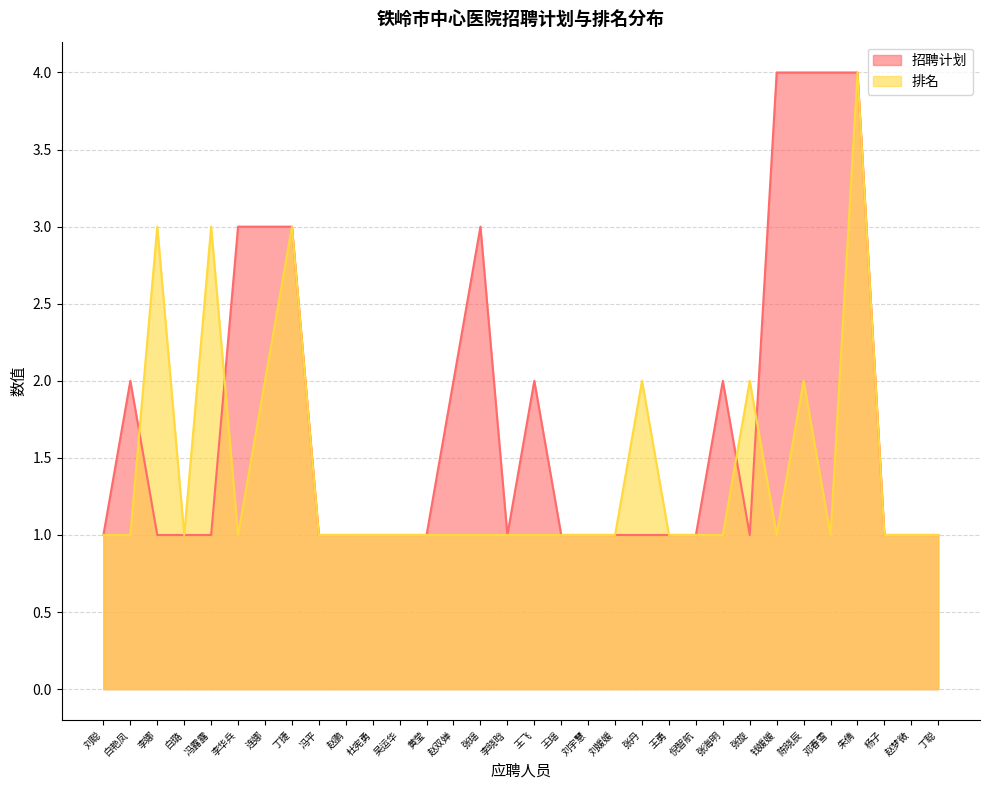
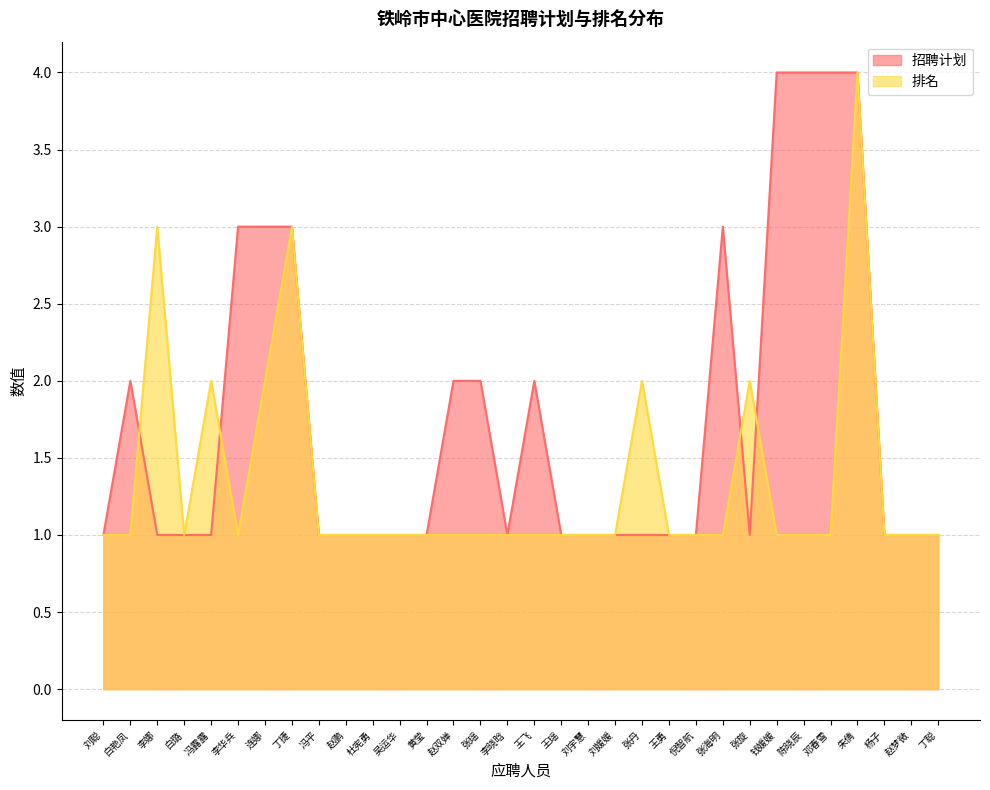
  {
    "招聘计划": {
      "白艳凤": 2,
      "李娜": 1,
      "冯露露": 1,
      "李华兵": 3,
      "连娜": 3,
      "赵双婵": 2,
-     "张瑶": 3,
+     "张瑶": 2,
      "王飞": 2,
      "张丹": 1,
-     "张海明": 2,
+     "张海明": 3,
      "张旋": 1,
      "钱媛媛": 4,
      "陈晓辰": 4,
      "邓春雪": 4
    },
    "排名": {
      "白艳凤": 1,
      "李娜": 3,
-     "冯露露": 3,
+     "冯露露": 2,
      "李华兵": 1,
      "连娜": 2,
      "赵双婵": 1,
      "张瑶": 1,
      "王飞": 1,
      "张丹": 2,
      "张海明": 1,
      "张旋": 2,
      "钱媛媛": 1,
-     "陈晓辰": 2,
+     "陈晓辰": 1,
      "邓春雪": 1
    }
  }
